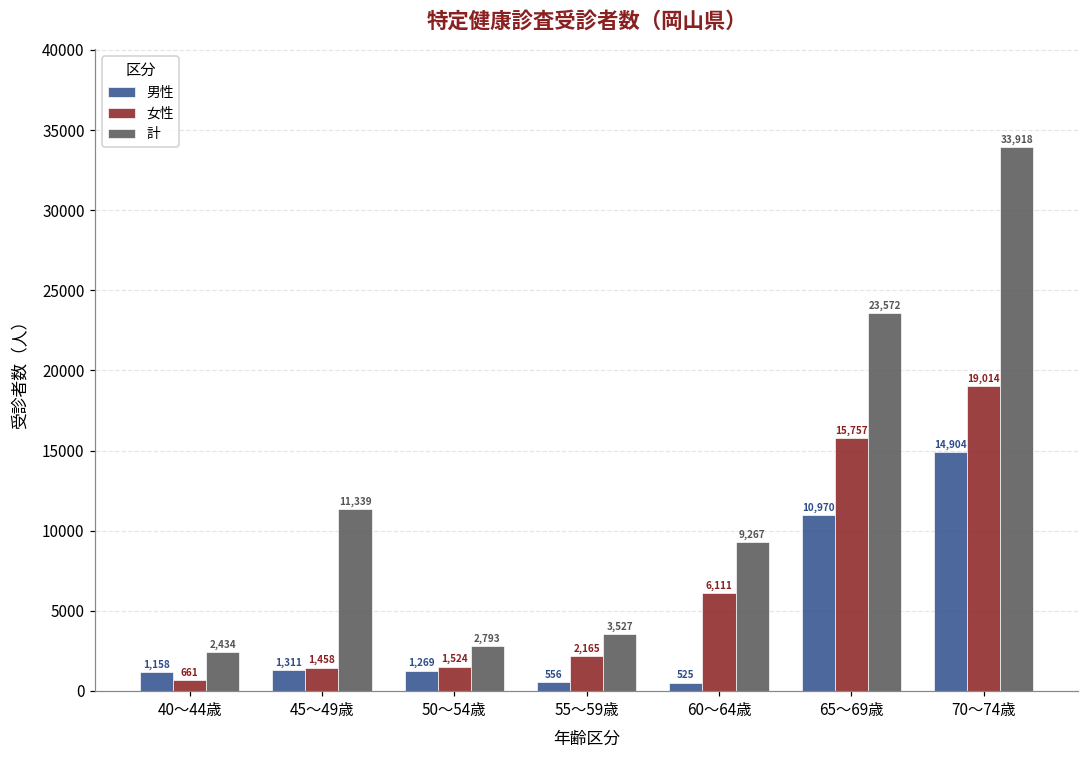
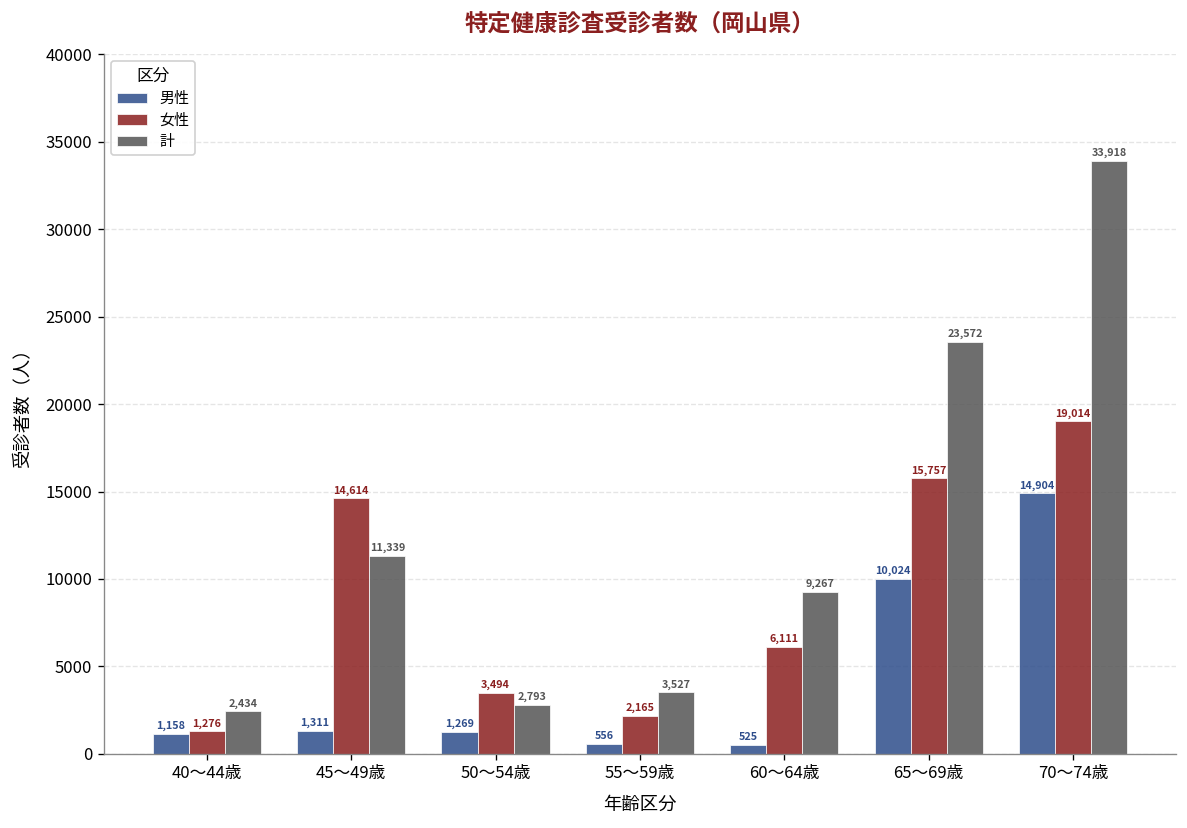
  {
    "男性": {
      "40～44歳": "1,158",
      "45～49歳": "1,311",
      "50～54歳": "1,269",
      "55～59歳": "556",
      "60～64歳": "525",
-     "65～69歳": "10,970",
+     "65～69歳": "10,024",
      "70～74歳": "14,904"
    },
    "女性": {
-     "40～44歳": "661",
-     "45～49歳": "1,458",
-     "50～54歳": "1,524",
+     "40～44歳": "1,276",
+     "45～49歳": "14,614",
+     "50～54歳": "3,494",
      "55～59歳": "2,165",
      "60～64歳": "6,111",
      "65～69歳": "15,757",
      "70～74歳": "19,014"
    },
    "計": {
      "40～44歳": "2,434",
      "45～49歳": "11,339",
      "50～54歳": "2,793",
      "55～59歳": "3,527",
      "60～64歳": "9,267",
      "65～69歳": "23,572",
      "70～74歳": "33,918"
    }
  }
